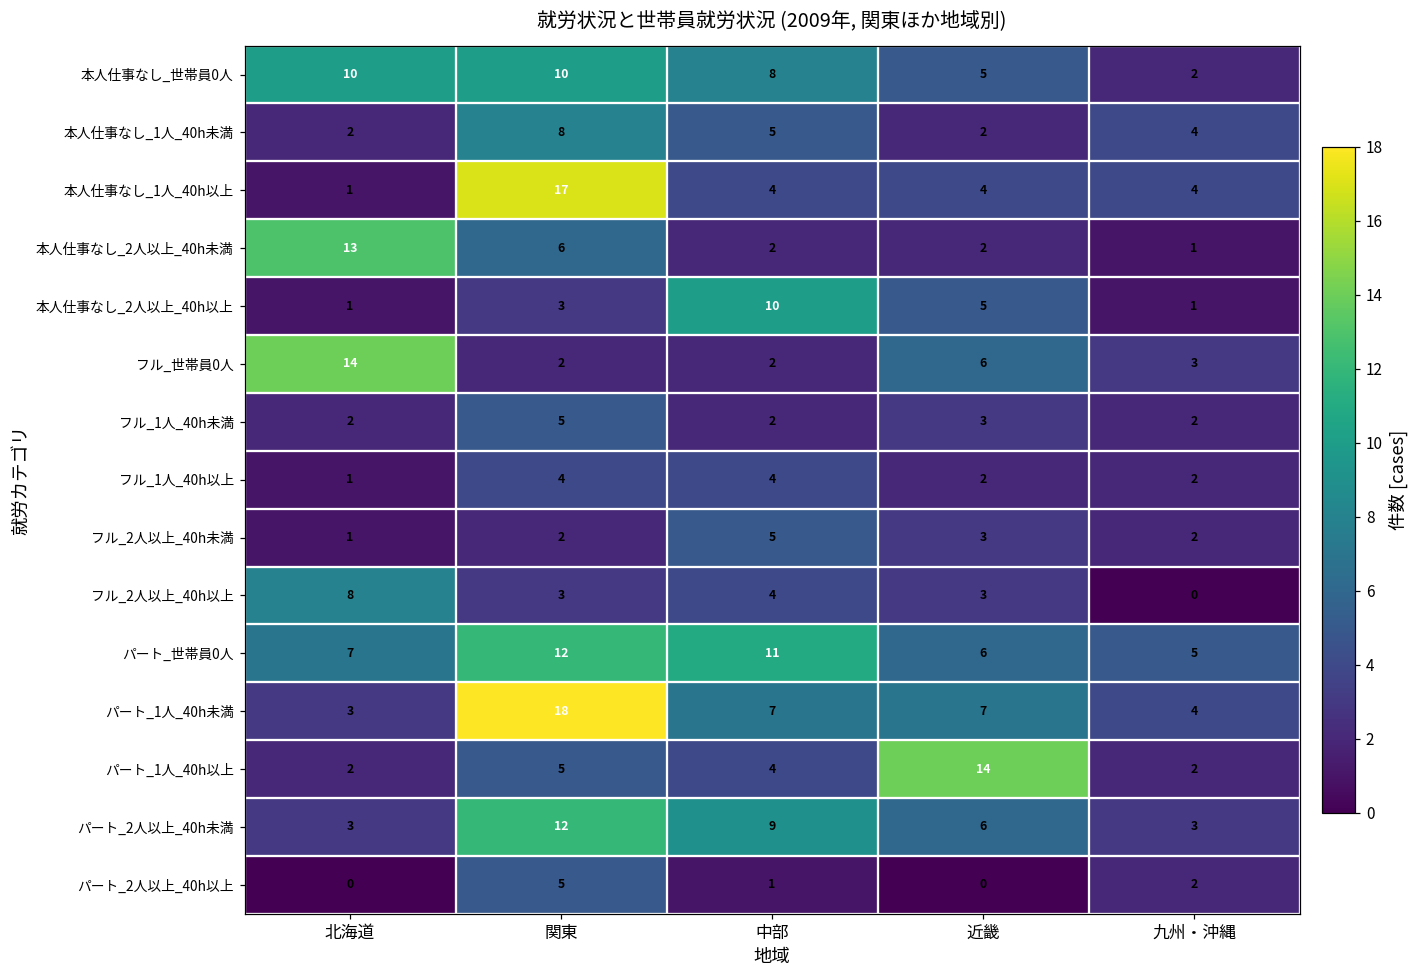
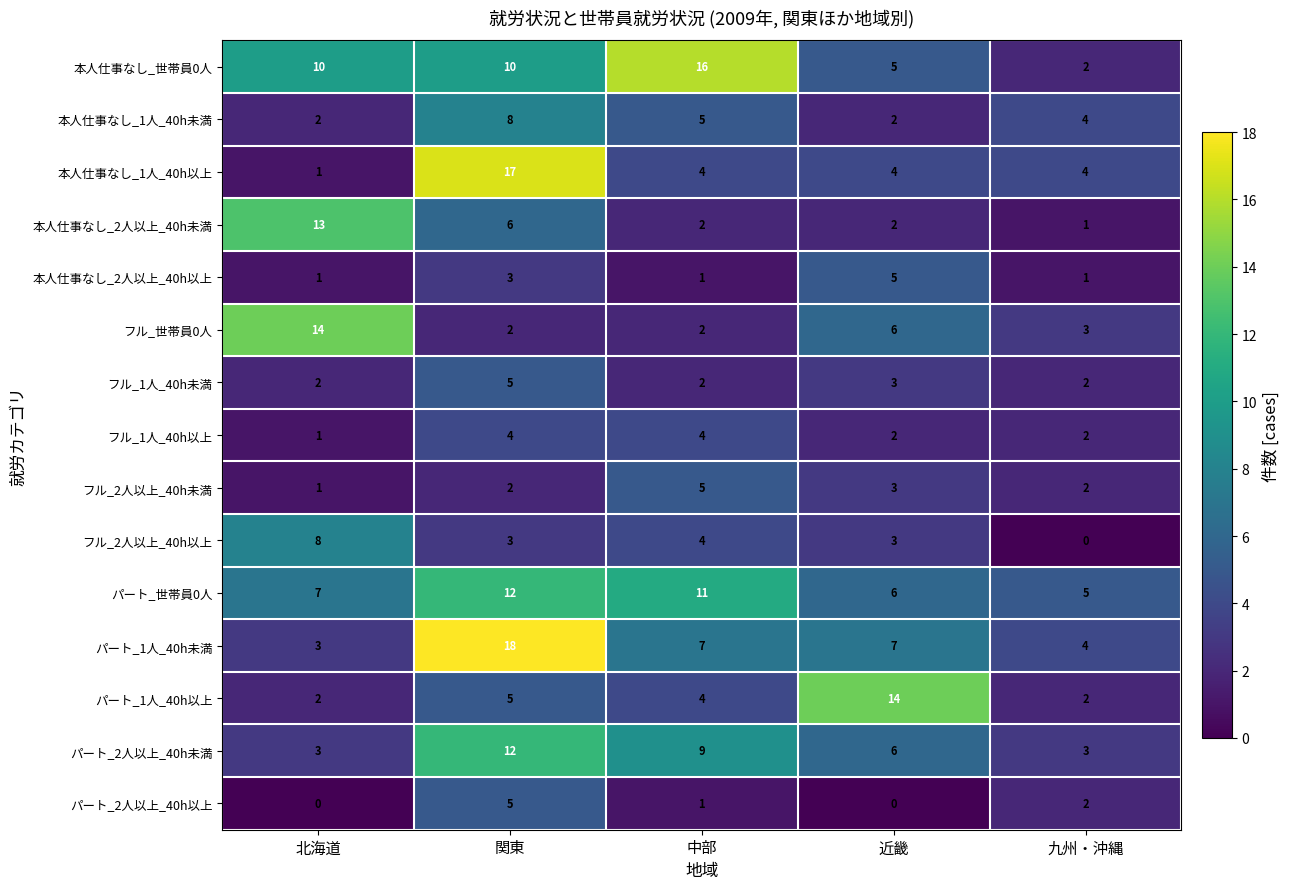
  {
    "本人仕事なし_世帯員0人": {
      "北海道": 10,
      "関東": 10,
-     "中部": 8,
+     "中部": 16,
      "近畿": 5,
      "九州・沖縄": 2
    },
    "本人仕事なし_1人_40h未満": {
      "北海道": 2,
      "関東": 8,
      "中部": 5,
      "近畿": 2,
      "九州・沖縄": 4
    },
    "本人仕事なし_1人_40h以上": {
      "北海道": 1,
      "関東": 17,
      "中部": 4,
      "近畿": 4,
      "九州・沖縄": 4
    },
    "本人仕事なし_2人以上_40h未満": {
      "北海道": 13,
      "関東": 6,
      "中部": 2,
      "近畿": 2,
      "九州・沖縄": 1
    },
    "本人仕事なし_2人以上_40h以上": {
      "北海道": 1,
      "関東": 3,
-     "中部": 10,
+     "中部": 1,
      "近畿": 5,
      "九州・沖縄": 1
    },
    "フル_世帯員0人": {
      "北海道": 14,
      "関東": 2,
      "中部": 2,
      "近畿": 6,
      "九州・沖縄": 3
    },
    "フル_1人_40h未満": {
      "北海道": 2,
      "関東": 5,
      "中部": 2,
      "近畿": 3,
      "九州・沖縄": 2
    },
    "フル_1人_40h以上": {
      "北海道": 1,
      "関東": 4,
      "中部": 4,
      "近畿": 2,
      "九州・沖縄": 2
    },
    "フル_2人以上_40h未満": {
      "北海道": 1,
      "関東": 2,
      "中部": 5,
      "近畿": 3,
      "九州・沖縄": 2
    },
    "フル_2人以上_40h以上": {
      "北海道": 8,
      "関東": 3,
      "中部": 4,
      "近畿": 3,
      "九州・沖縄": 0
    },
    "パート_世帯員0人": {
      "北海道": 7,
      "関東": 12,
      "中部": 11,
      "近畿": 6,
      "九州・沖縄": 5
    },
    "パート_1人_40h未満": {
      "北海道": 3,
      "関東": 18,
      "中部": 7,
      "近畿": 7,
      "九州・沖縄": 4
    },
    "パート_1人_40h以上": {
      "北海道": 2,
      "関東": 5,
      "中部": 4,
      "近畿": 14,
      "九州・沖縄": 2
    },
    "パート_2人以上_40h未満": {
      "北海道": 3,
      "関東": 12,
      "中部": 9,
      "近畿": 6,
      "九州・沖縄": 3
    },
    "パート_2人以上_40h以上": {
      "北海道": 0,
      "関東": 5,
      "中部": 1,
      "近畿": 0,
      "九州・沖縄": 2
    }
  }
